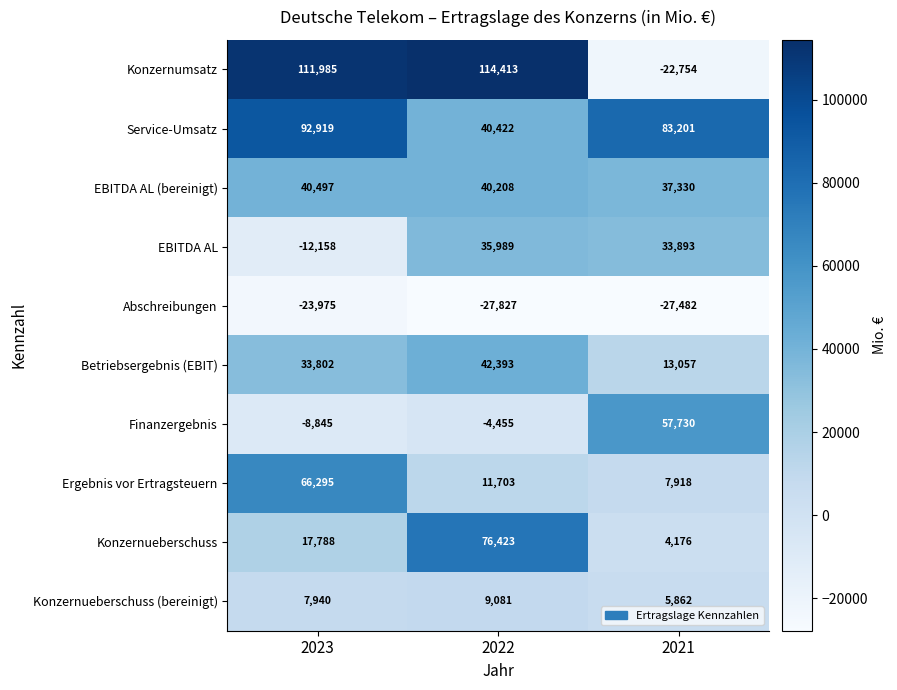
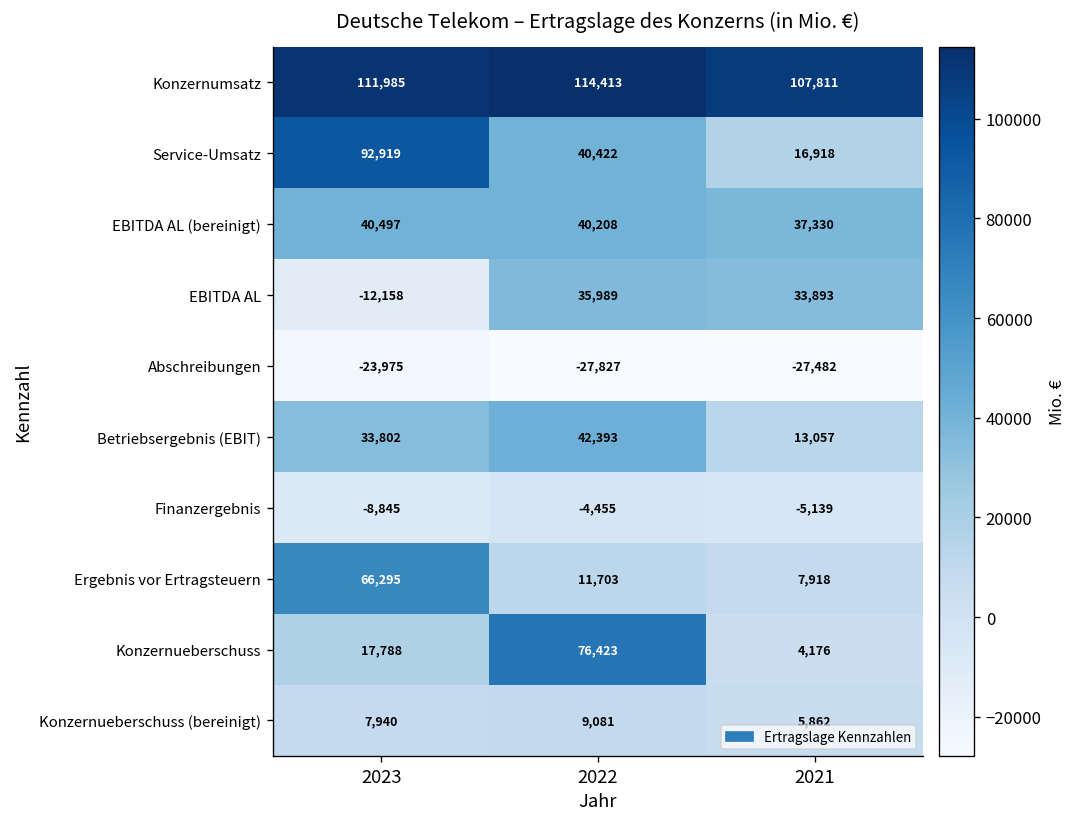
  {
    "Konzernumsatz": {
      "2023": "111,985",
      "2022": "114,413",
-     "2021": "-22,754"
+     "2021": "107,811"
    },
    "Service-Umsatz": {
      "2023": "92,919",
      "2022": "40,422",
-     "2021": "83,201"
+     "2021": "16,918"
    },
    "EBITDA AL (bereinigt)": {
      "2023": "40,497",
      "2022": "40,208",
      "2021": "37,330"
    },
    "EBITDA AL": {
      "2023": "-12,158",
      "2022": "35,989",
      "2021": "33,893"
    },
    "Abschreibungen": {
      "2023": "-23,975",
      "2022": "-27,827",
      "2021": "-27,482"
    },
    "Betriebsergebnis (EBIT)": {
      "2023": "33,802",
      "2022": "42,393",
      "2021": "13,057"
    },
    "Finanzergebnis": {
      "2023": "-8,845",
      "2022": "-4,455",
-     "2021": "57,730"
+     "2021": "-5,139"
    },
    "Ergebnis vor Ertragsteuern": {
      "2023": "66,295",
      "2022": "11,703",
      "2021": "7,918"
    },
    "Konzernueberschuss": {
      "2023": "17,788",
      "2022": "76,423",
      "2021": "4,176"
    },
    "Konzernueberschuss (bereinigt)": {
      "2023": "7,940",
      "2022": "9,081",
      "2021": "5,862"
    }
  }
